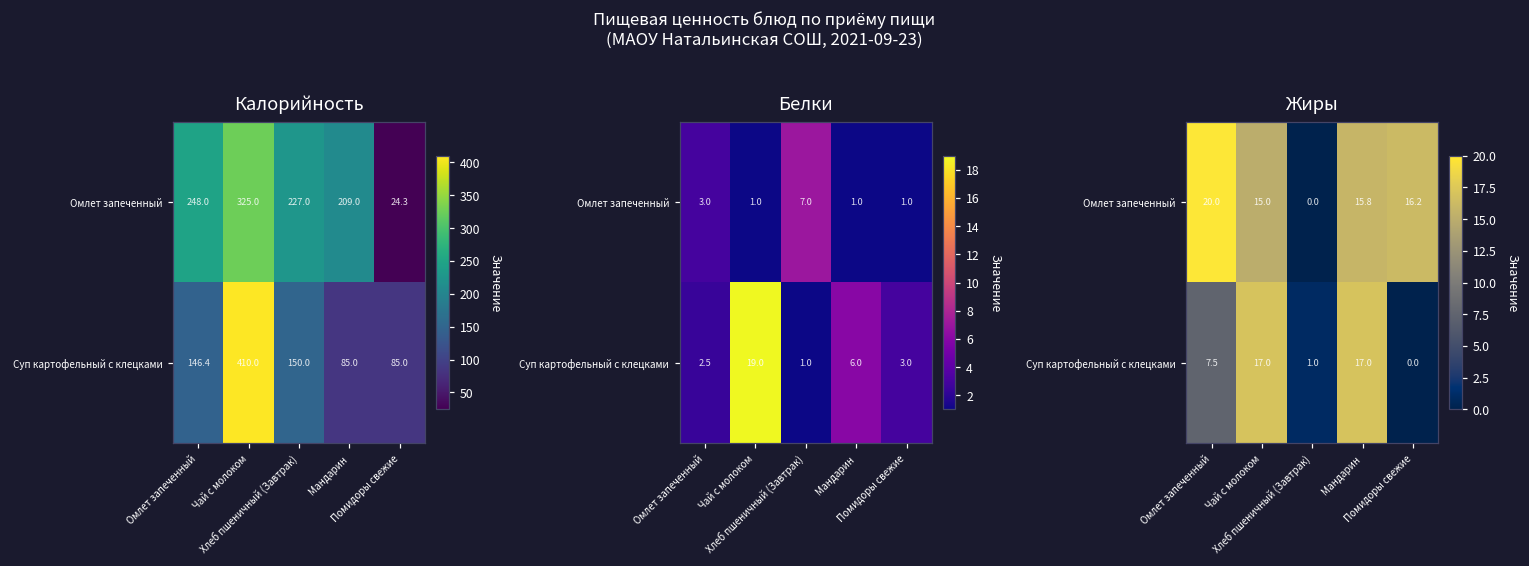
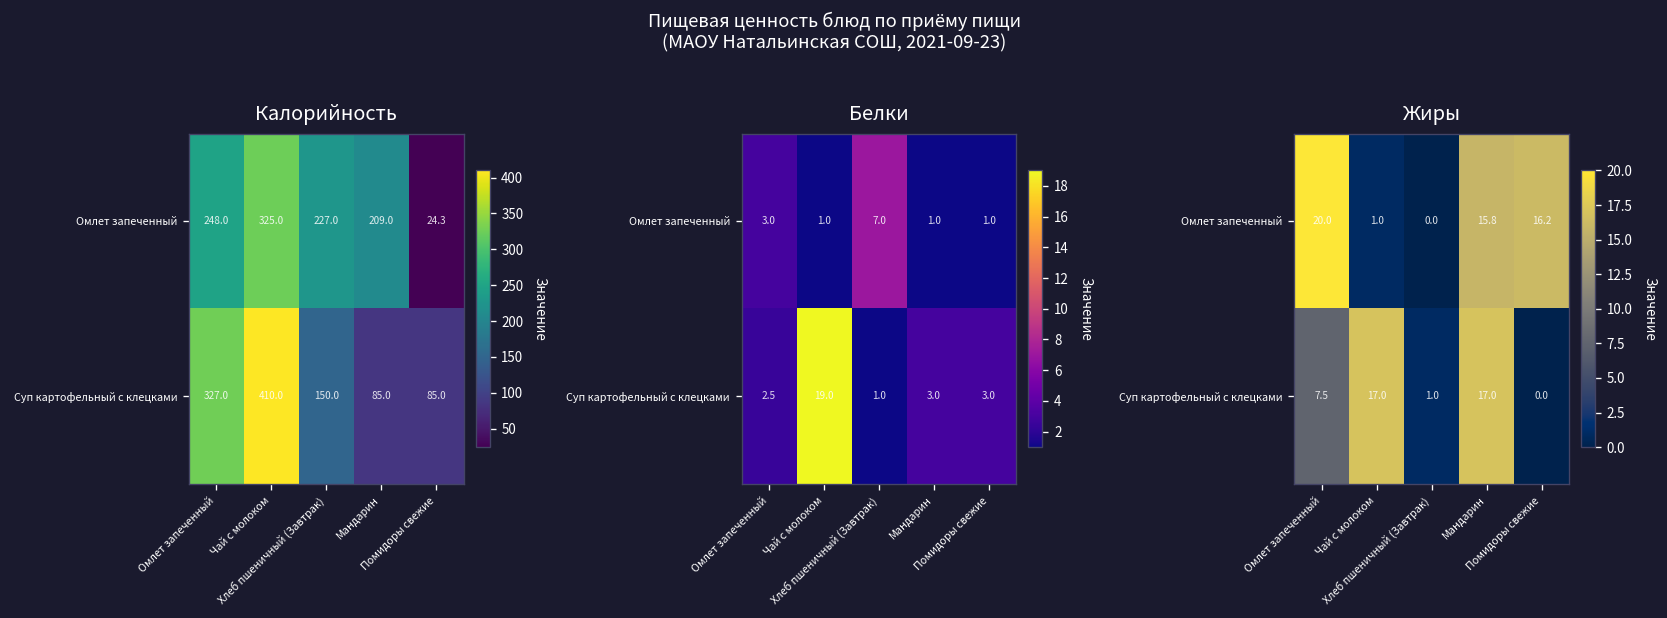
  {
    "Калорийность": {
      "Омлет запеченный": {
        "Омлет запеченный": 248.0,
        "Чай с молоком": 325.0,
        "Хлеб пшеничный (Завтрак)": 227.0,
        "Мандарин": 209.0,
        "Помидоры свежие": 24.3
      },
      "Суп картофельный с клецками": {
-       "Омлет запеченный": 146.4,
+       "Омлет запеченный": 327.0,
        "Чай с молоком": 410.0,
        "Хлеб пшеничный (Завтрак)": 150.0,
        "Мандарин": 85.0,
        "Помидоры свежие": 85.0
      }
    },
    "Белки": {
      "Омлет запеченный": {
        "Омлет запеченный": 3.0,
        "Чай с молоком": 1.0,
        "Хлеб пшеничный (Завтрак)": 7.0,
        "Мандарин": 1.0,
        "Помидоры свежие": 1.0
      },
      "Суп картофельный с клецками": {
        "Омлет запеченный": 2.5,
        "Чай с молоком": 19.0,
        "Хлеб пшеничный (Завтрак)": 1.0,
-       "Мандарин": 6.0,
+       "Мандарин": 3.0,
        "Помидоры свежие": 3.0
      }
    },
    "Жиры": {
      "Омлет запеченный": {
        "Омлет запеченный": 20.0,
-       "Чай с молоком": 15.0,
+       "Чай с молоком": 1.0,
        "Хлеб пшеничный (Завтрак)": 0.0,
        "Мандарин": 15.8,
        "Помидоры свежие": 16.2
      },
      "Суп картофельный с клецками": {
        "Омлет запеченный": 7.5,
        "Чай с молоком": 17.0,
        "Хлеб пшеничный (Завтрак)": 1.0,
        "Мандарин": 17.0,
        "Помидоры свежие": 0.0
      }
    }
  }
